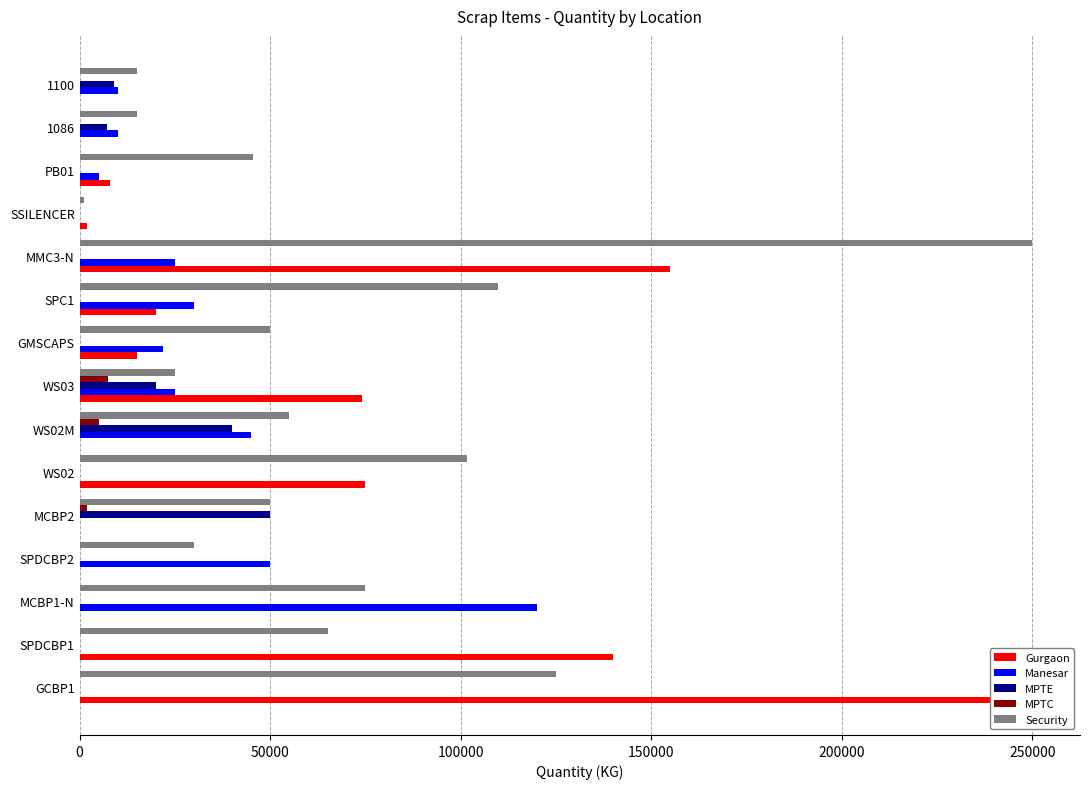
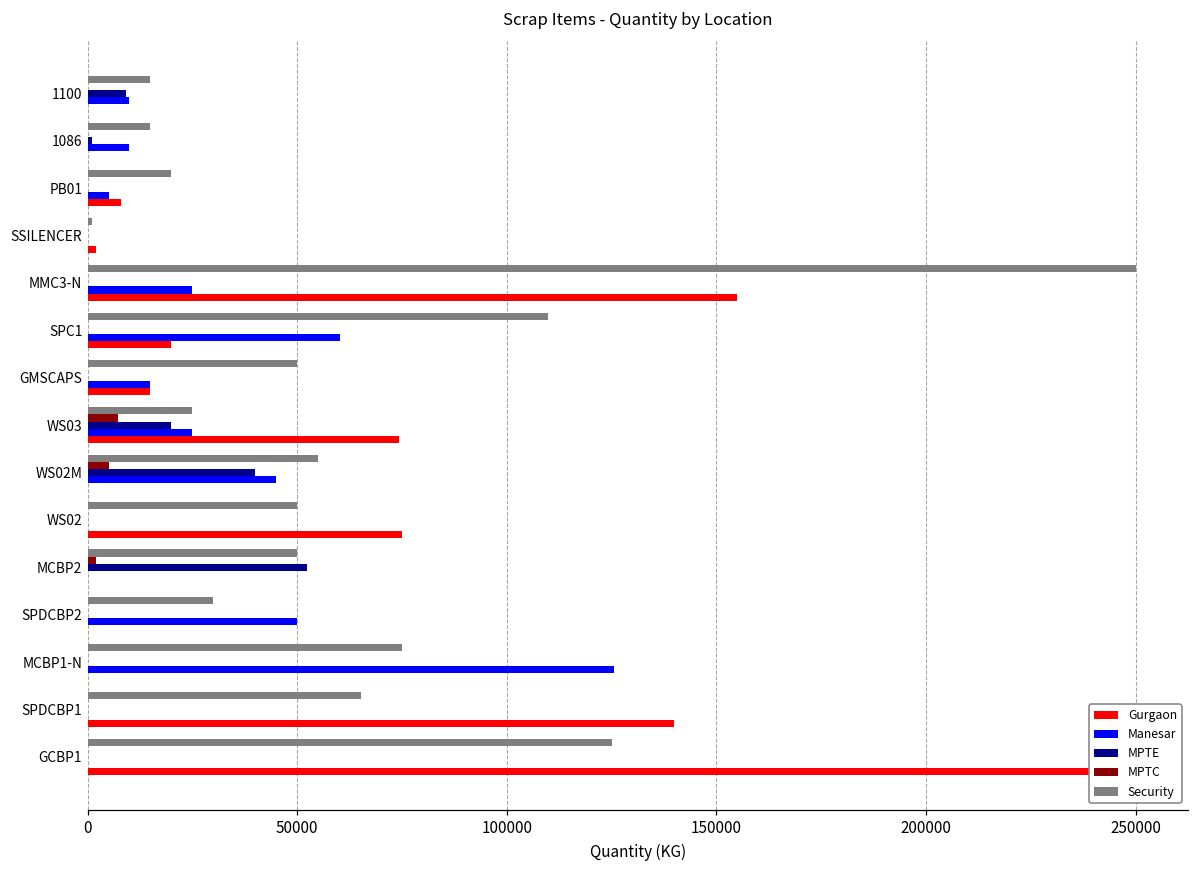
  {
    "Gurgaon": {
      "1100": 0,
      "1086": 0,
      "PB01": 8000,
      "SSILENCER": 2000,
      "MMC3-N": 155000,
      "SPC1": 20000,
      "GMSCAPS": 15000,
      "WS03": 74000,
      "WS02M": 0,
      "WS02": 75000,
      "MCBP2": 0,
      "SPDCBP2": 0,
      "MCBP1-N": 0,
      "SPDCBP1": 140000
    },
    "Manesar": {
      "1100": 10000,
      "1086": 10000,
      "PB01": 5000,
      "SSILENCER": 0,
      "MMC3-N": 25000,
-     "SPC1": 30000,
-     "GMSCAPS": 22000,
+     "SPC1": 60000,
+     "GMSCAPS": 15000,
      "WS03": 25000,
      "WS02M": 45000,
      "WS02": 0,
      "MCBP2": 0,
      "SPDCBP2": 50000,
-     "MCBP1-N": 120000,
+     "MCBP1-N": 126000,
      "SPDCBP1": 0,
      "GCBP1": 0
    },
    "MPTE": {
      "1100": 9000,
-     "1086": 7000,
+     "1086": 1000,
      "PB01": 0,
      "SSILENCER": 0,
      "MMC3-N": 0,
      "SPC1": 0,
      "GMSCAPS": 0,
      "WS03": 20000,
      "WS02M": 40000,
      "WS02": 0,
-     "MCBP2": 50000,
+     "MCBP2": 52000,
      "SPDCBP2": 0,
      "MCBP1-N": 0,
      "SPDCBP1": 0,
      "GCBP1": 0
    },
    "MPTC": {
      "1100": 0,
      "1086": 0,
      "PB01": 0,
      "SSILENCER": 0,
      "MMC3-N": 0,
      "SPC1": 0,
      "GMSCAPS": 0,
      "WS03": 7000,
      "WS02M": 5000,
      "WS02": 0,
      "MCBP2": 2000,
      "SPDCBP2": 0,
      "MCBP1-N": 0,
      "SPDCBP1": 0,
      "GCBP1": 0
    },
    "Security": {
      "1100": 15000,
      "1086": 15000,
-     "PB01": 46000,
+     "PB01": 20000,
      "SSILENCER": 1000,
      "MMC3-N": 250000,
      "SPC1": 110000,
      "GMSCAPS": 50000,
      "WS03": 25000,
      "WS02M": 55000,
-     "WS02": 102000,
+     "WS02": 50000,
      "MCBP2": 50000,
      "SPDCBP2": 30000,
      "MCBP1-N": 75000,
      "SPDCBP1": 65000,
      "GCBP1": 125000
    }
  }
